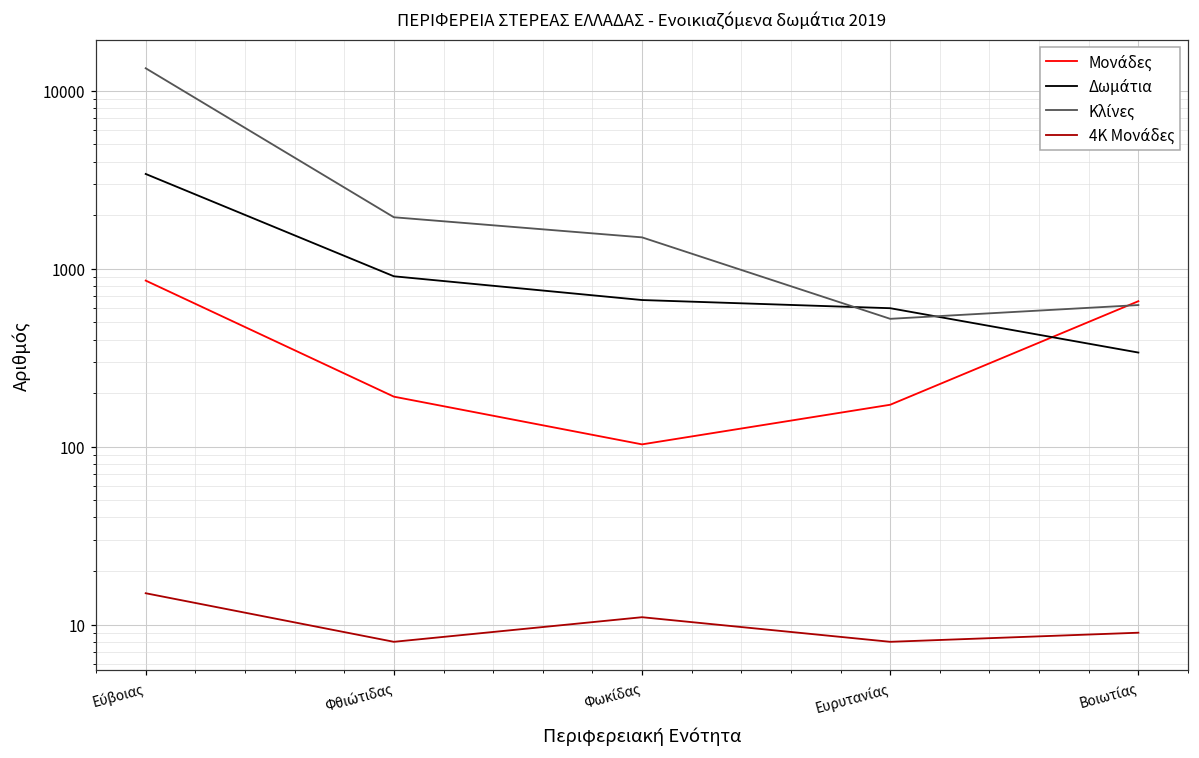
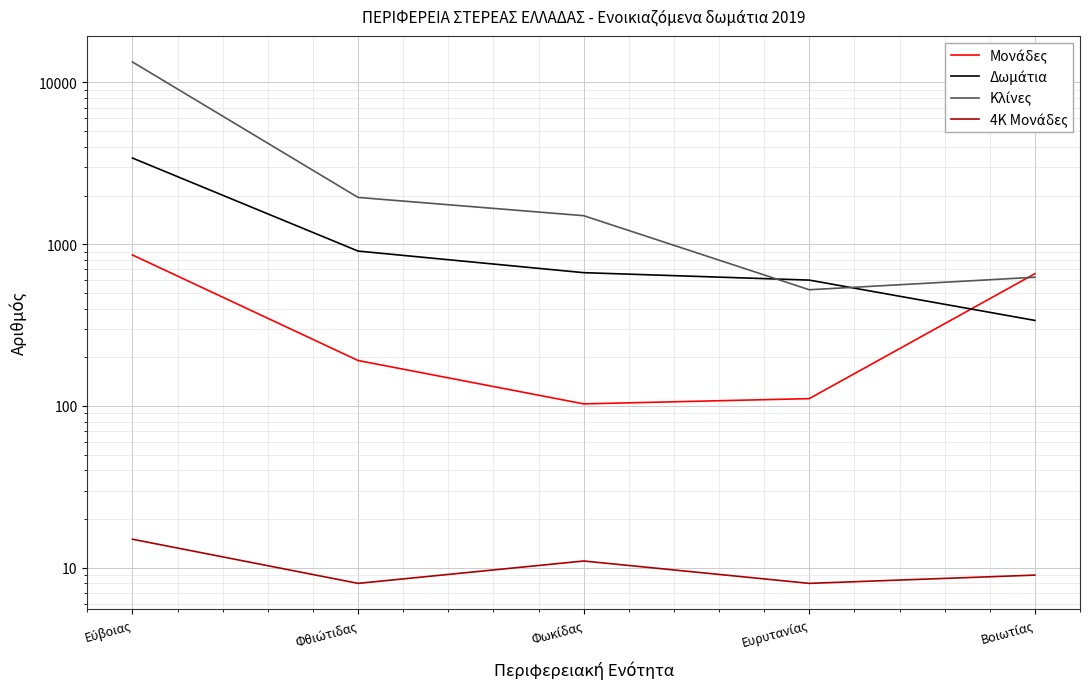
  {
    "Μονάδες": {
      "Εύβοιας": 900,
      "Φθιώτιδας": 190,
      "Φωκίδας": 100,
-     "Ευρυτανίας": 170,
+     "Ευρυτανίας": 110,
      "Βοιωτίας": 660
    },
    "Δωμάτια": {
      "Εύβοιας": 3400,
      "Φθιώτιδας": 900,
      "Φωκίδας": 670,
      "Ευρυτανίας": 600,
      "Βοιωτίας": 340
    },
    "Κλίνες": {
      "Εύβοιας": 13000,
      "Φθιώτιδας": 1900,
      "Φωκίδας": 1500,
      "Ευρυτανίας": 520,
      "Βοιωτίας": 630
    },
    "4Κ Μονάδες": {
      "Εύβοιας": 15,
      "Φθιώτιδας": 8,
      "Φωκίδας": 11,
      "Ευρυτανίας": 8,
      "Βοιωτίας": 9
    }
  }
